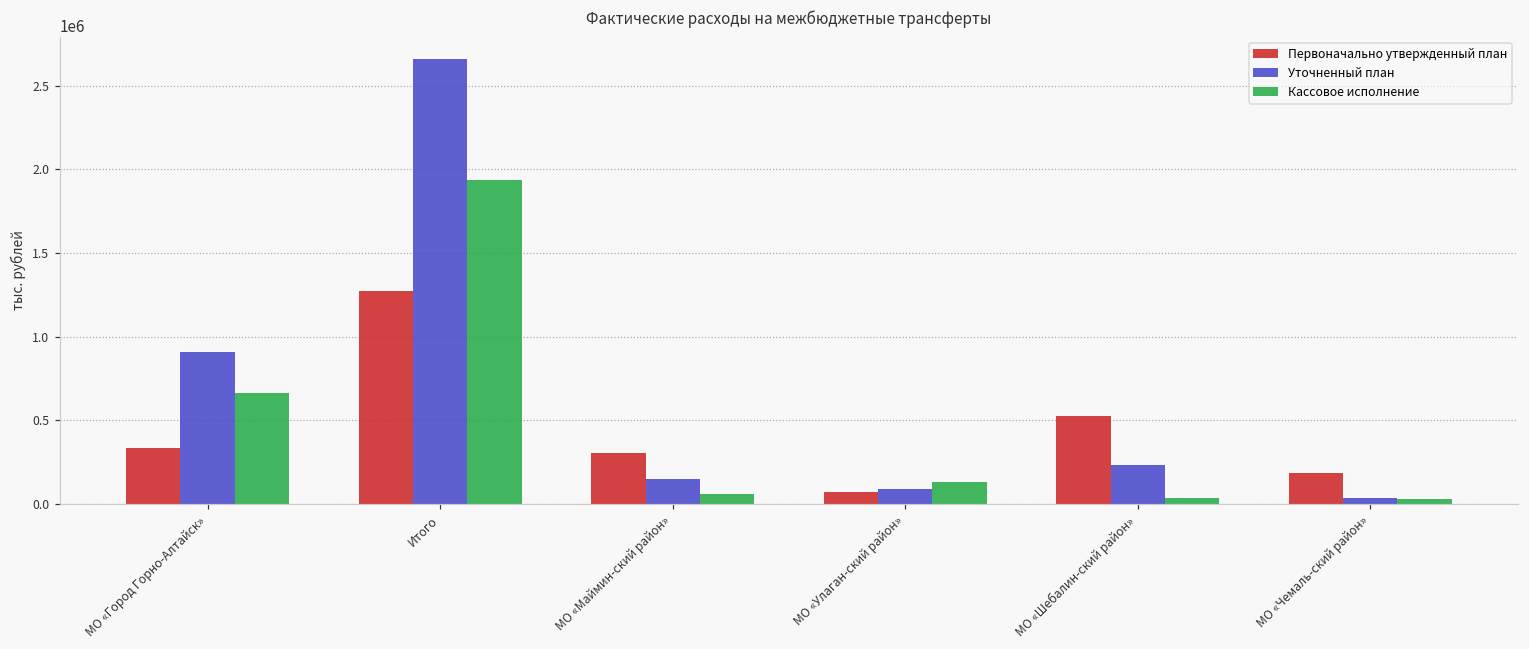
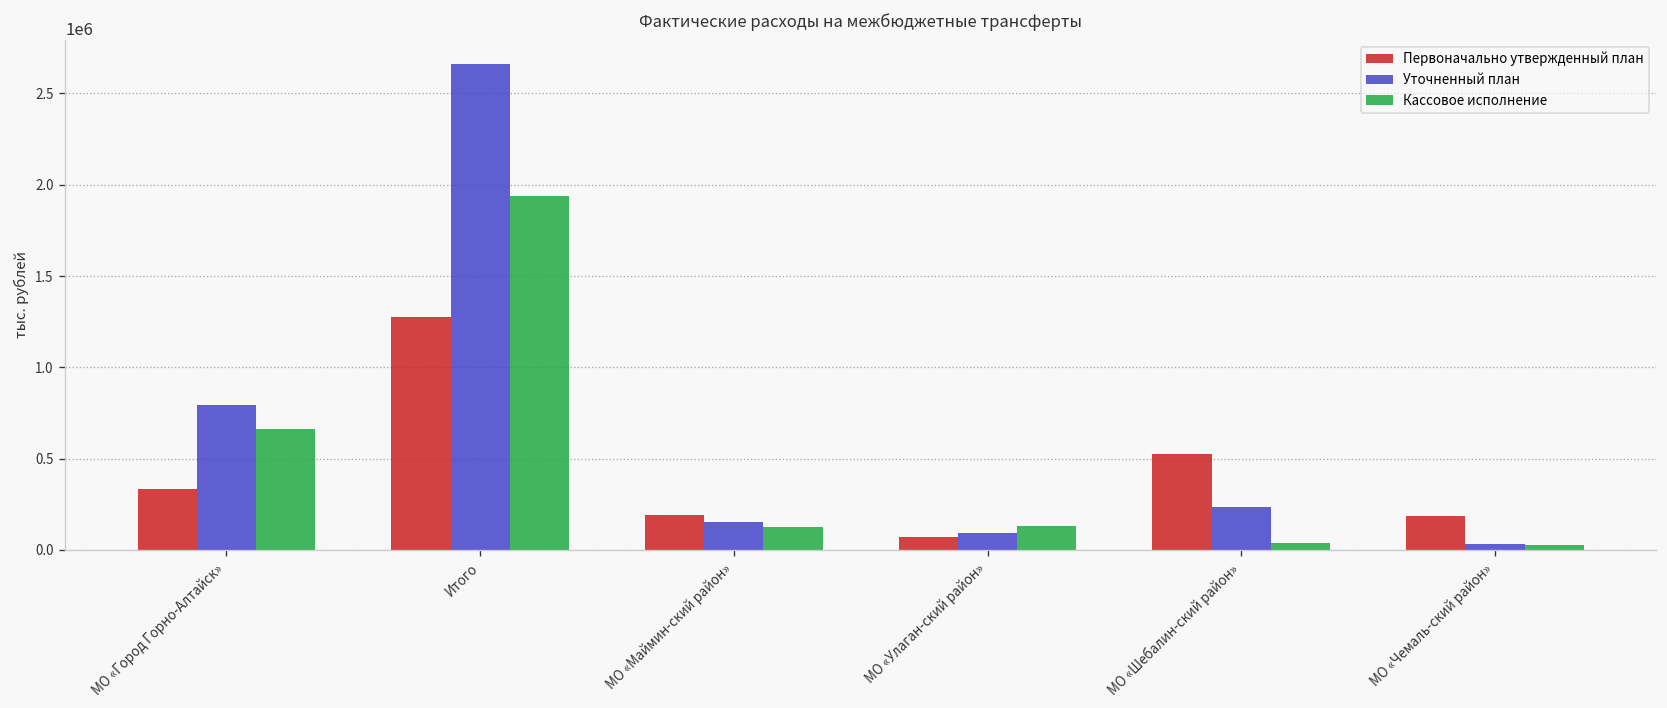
  {
    "Первоначально утвержденный план": {
      "МО «Город Горно-Алтайск»": 340000,
      "Итого": 1270000,
-     "МО «Маймин-ский район»": 310000,
+     "МО «Маймин-ский район»": 190000,
      "МО «Улаган-ский район»": 70000,
      "МО «Шебалин-ский район»": 530000,
      "МО «Чемаль-ский район»": 180000
    },
    "Уточненный план": {
-     "МО «Город Горно-Алтайск»": 910000,
+     "МО «Город Горно-Алтайск»": 790000,
      "Итого": 2660000,
      "МО «Маймин-ский район»": 150000,
      "МО «Улаган-ский район»": 90000,
      "МО «Шебалин-ский район»": 230000,
      "МО «Чемаль-ский район»": 30000
    },
    "Кассовое исполнение": {
      "МО «Город Горно-Алтайск»": 660000,
      "Итого": 1940000,
-     "МО «Маймин-ский район»": 60000,
+     "МО «Маймин-ский район»": 130000,
      "МО «Улаган-ский район»": 130000,
      "МО «Шебалин-ский район»": 40000,
      "МО «Чемаль-ский район»": 30000
    }
  }
